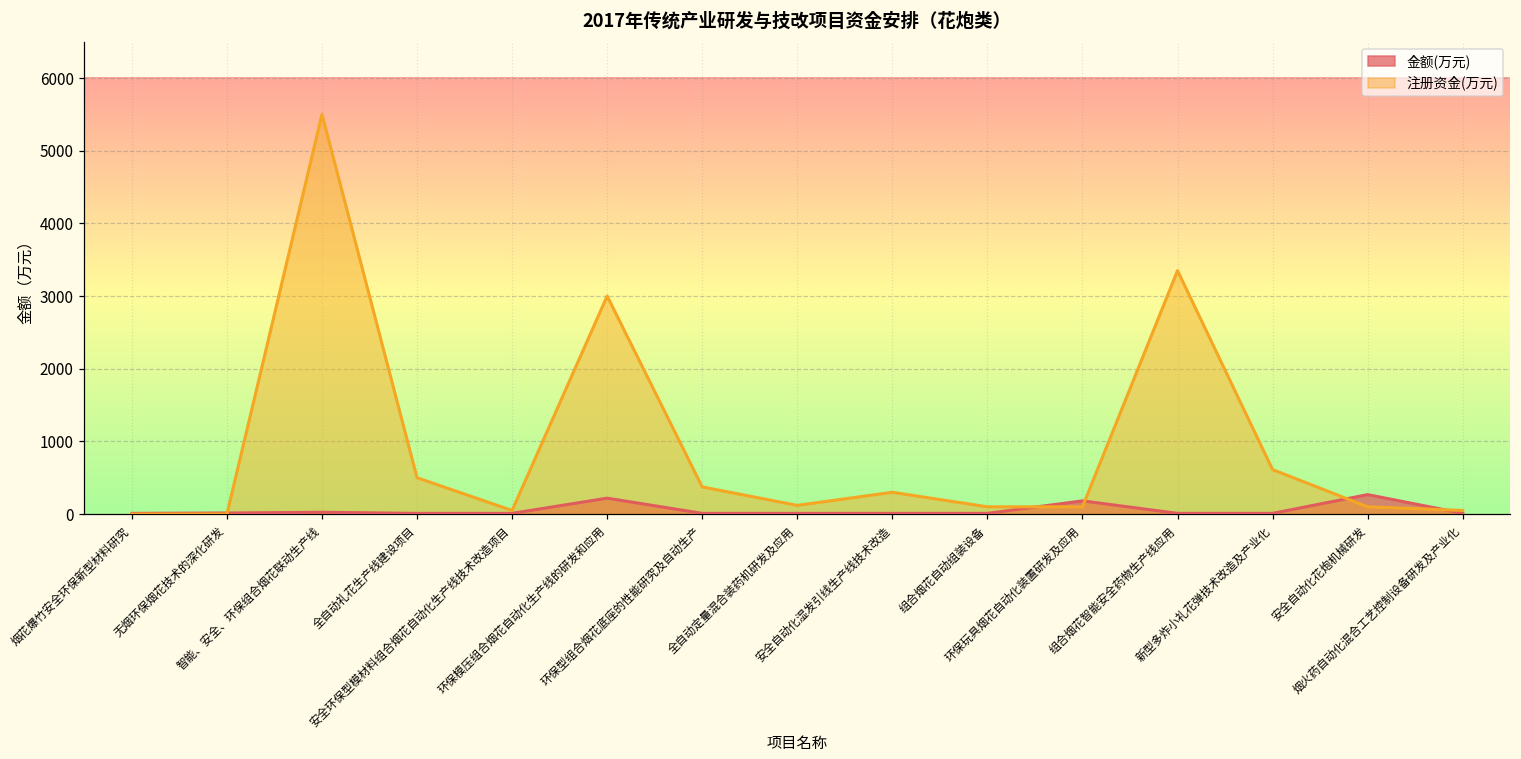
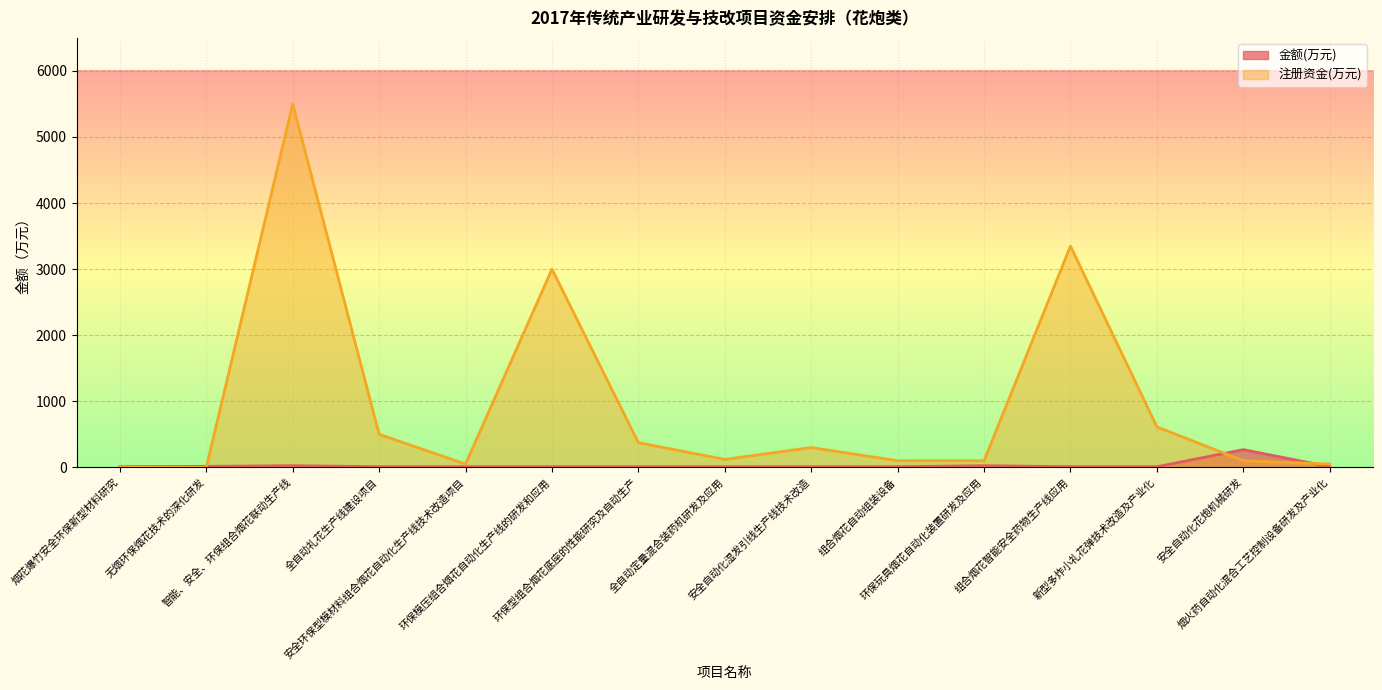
  {
    "金额(万元)": {
      "智能、安全、环保组合烟花联动生产线": 0,
      "全自动礼花生产线建设项目": 0,
      "安全环保型模材料组合烟花自动化生产线技术改造项目": 0,
-     "环保模压组合烟花自动化生产线的研发和应用": 200,
+     "环保模压组合烟花自动化生产线的研发和应用": 0,
      "环保型组合烟花底座的性能研究及自动生产": 0,
      "全自动定量混合装药机研发及应用": 0,
      "安全自动化湿发引线生产线技术改造": 0,
      "组合烟花自动组装设备": 0,
-     "环保玩具烟花自动化装置研发及应用": 200,
+     "环保玩具烟花自动化装置研发及应用": 0,
      "组合烟花智能安全药物生产线应用": 0,
      "新型多炸小礼花弹技术改造及产业化": 0,
      "安全自动化花炮机械研发": 300,
      "烟火药自动化混合工艺控制设备研发及产业化": 0
    },
    "注册资金(万元)": {
      "智能、安全、环保组合烟花联动生产线": 5500,
      "全自动礼花生产线建设项目": 500,
      "安全环保型模材料组合烟花自动化生产线技术改造项目": 100,
      "环保模压组合烟花自动化生产线的研发和应用": 3000,
      "环保型组合烟花底座的性能研究及自动生产": 400,
      "全自动定量混合装药机研发及应用": 100,
      "安全自动化湿发引线生产线技术改造": 300,
      "组合烟花自动组装设备": 100,
      "环保玩具烟花自动化装置研发及应用": 100,
      "组合烟花智能安全药物生产线应用": 3400,
      "新型多炸小礼花弹技术改造及产业化": 600,
      "安全自动化花炮机械研发": 100,
      "烟火药自动化混合工艺控制设备研发及产业化": 100
    }
  }
